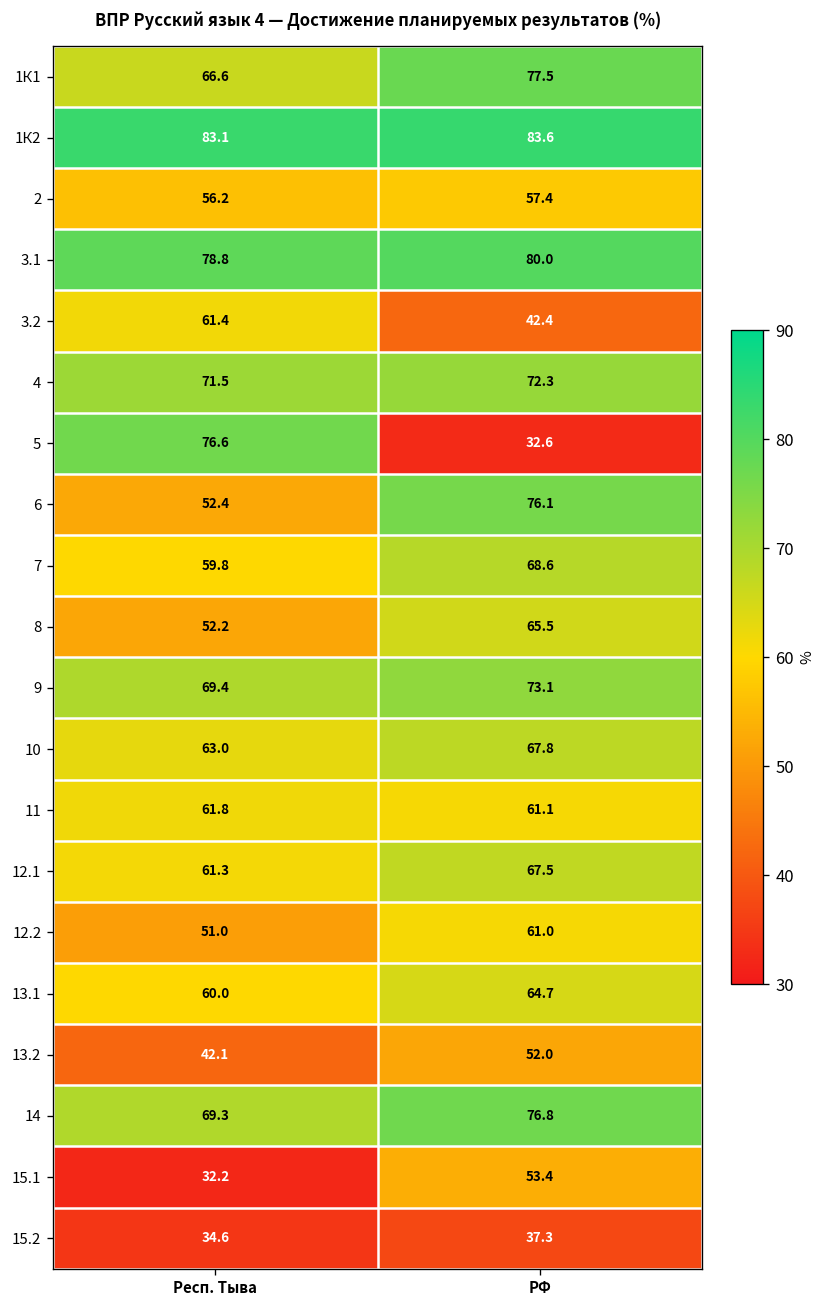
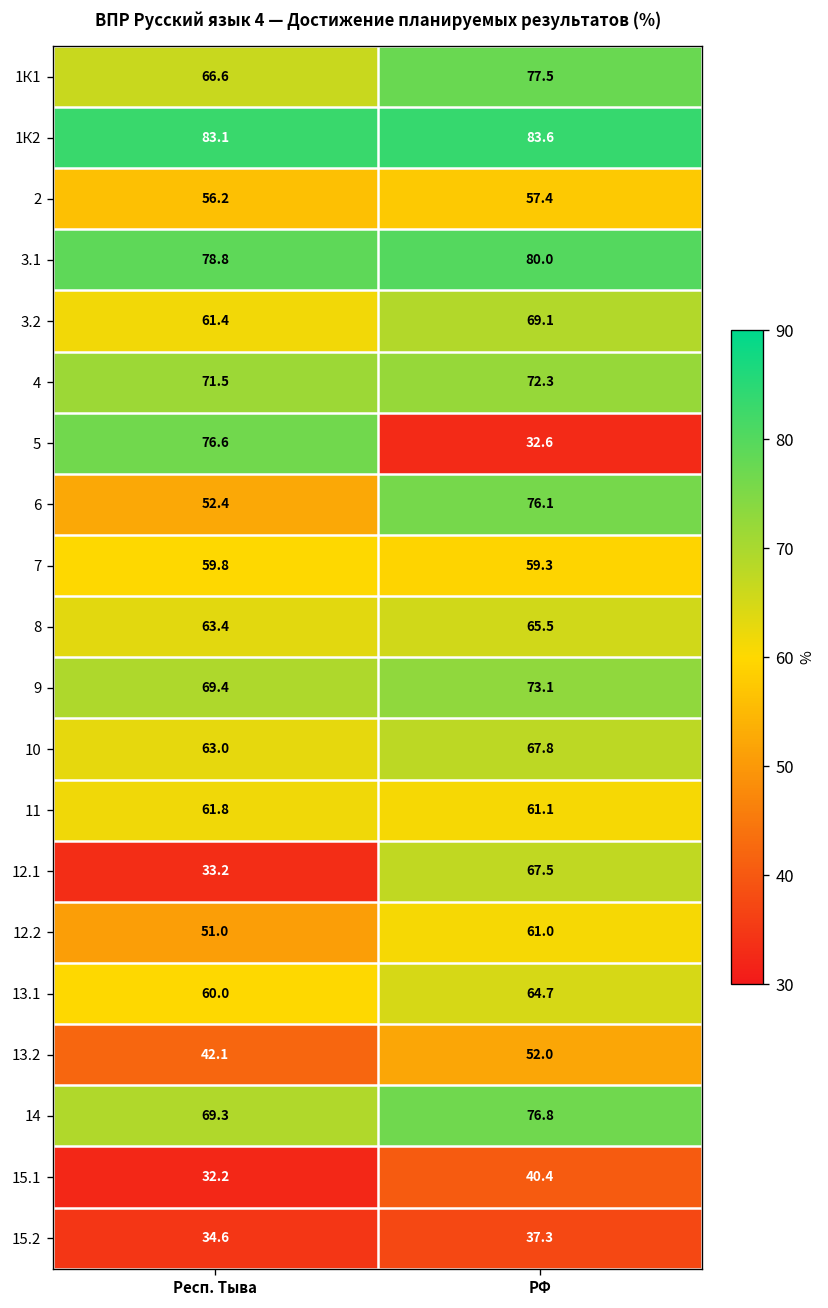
  {
    "1К1": {
      "Респ. Тыва": 66.6,
      "РФ": 77.5
    },
    "1К2": {
      "Респ. Тыва": 83.1,
      "РФ": 83.6
    },
    "2": {
      "Респ. Тыва": 56.2,
      "РФ": 57.4
    },
    "3.1": {
      "Респ. Тыва": 78.8,
      "РФ": 80.0
    },
    "3.2": {
      "Респ. Тыва": 61.4,
-     "РФ": 42.4
+     "РФ": 69.1
    },
    "4": {
      "Респ. Тыва": 71.5,
      "РФ": 72.3
    },
    "5": {
      "Респ. Тыва": 76.6,
      "РФ": 32.6
    },
    "6": {
      "Респ. Тыва": 52.4,
      "РФ": 76.1
    },
    "7": {
      "Респ. Тыва": 59.8,
-     "РФ": 68.6
+     "РФ": 59.3
    },
    "8": {
-     "Респ. Тыва": 52.2,
+     "Респ. Тыва": 63.4,
      "РФ": 65.5
    },
    "9": {
      "Респ. Тыва": 69.4,
      "РФ": 73.1
    },
    "10": {
      "Респ. Тыва": 63.0,
      "РФ": 67.8
    },
    "11": {
      "Респ. Тыва": 61.8,
      "РФ": 61.1
    },
    "12.1": {
-     "Респ. Тыва": 61.3,
+     "Респ. Тыва": 33.2,
      "РФ": 67.5
    },
    "12.2": {
      "Респ. Тыва": 51.0,
      "РФ": 61.0
    },
    "13.1": {
      "Респ. Тыва": 60.0,
      "РФ": 64.7
    },
    "13.2": {
      "Респ. Тыва": 42.1,
      "РФ": 52.0
    },
    "14": {
      "Респ. Тыва": 69.3,
      "РФ": 76.8
    },
    "15.1": {
      "Респ. Тыва": 32.2,
-     "РФ": 53.4
+     "РФ": 40.4
    },
    "15.2": {
      "Респ. Тыва": 34.6,
      "РФ": 37.3
    }
  }
